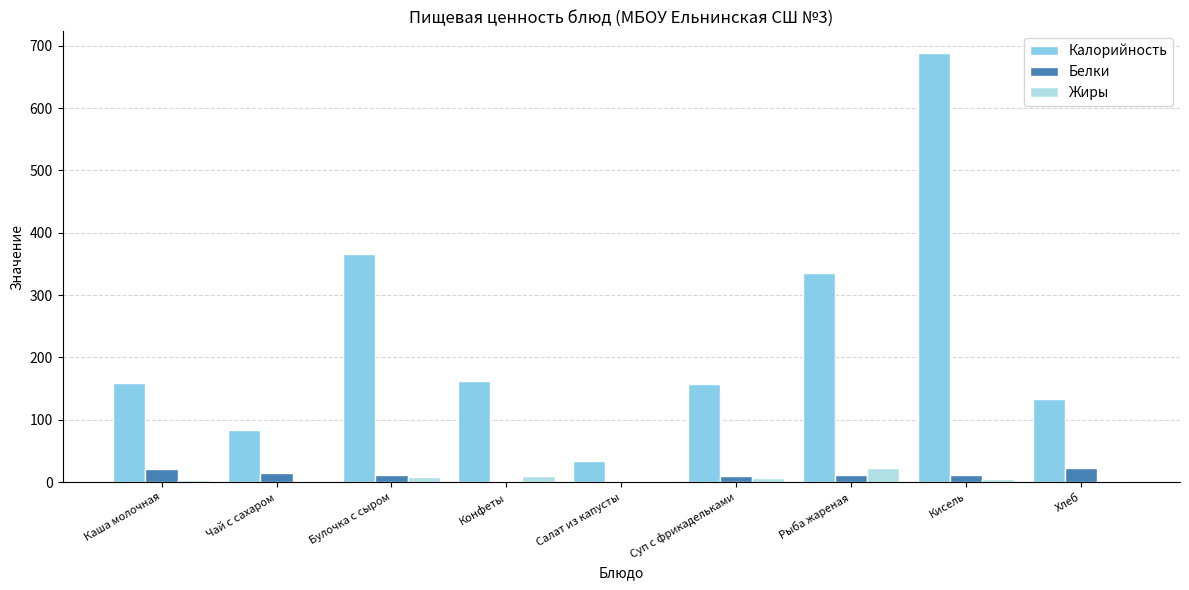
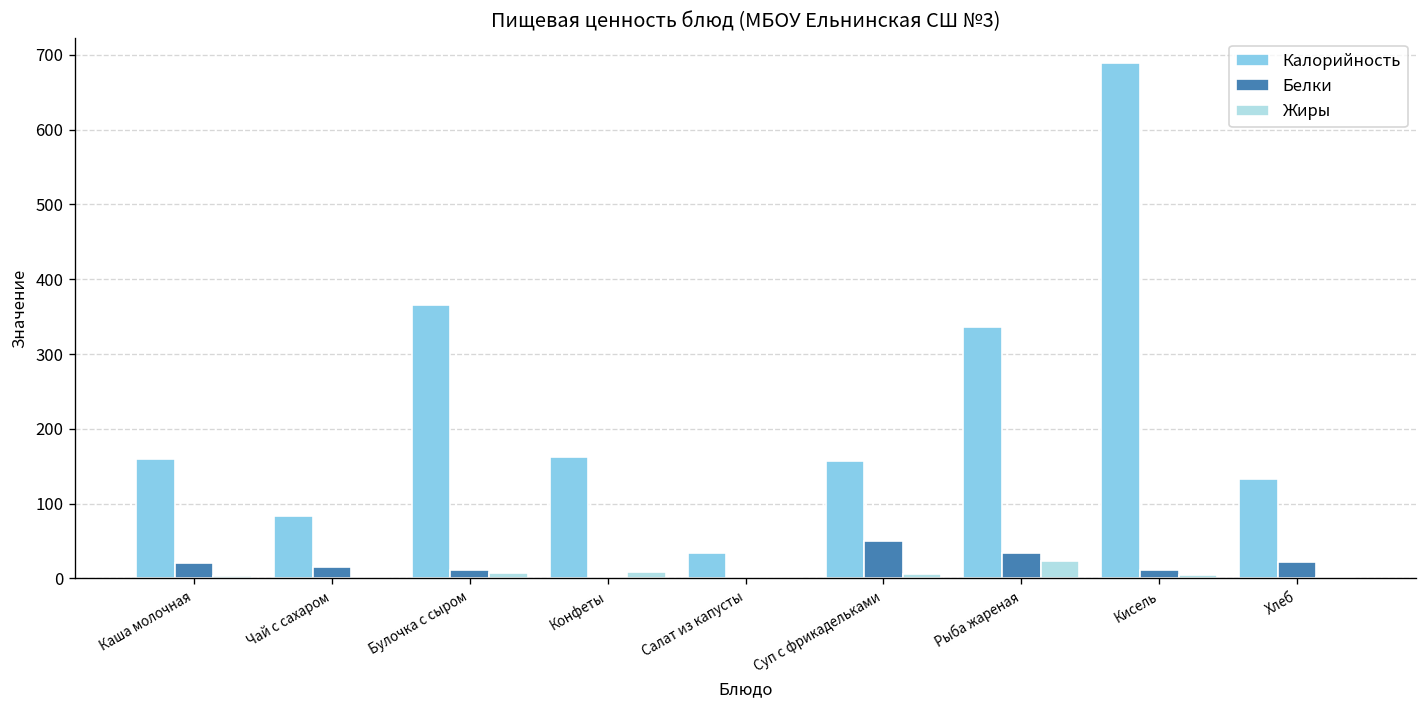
  {
    "Белки": {
      "Каша молочная": 20,
      "Чай с сахаром": 10,
      "Булочка с сыром": 10,
-     "Суп с фрикадельками": 10,
-     "Рыба жареная": 10,
+     "Суп с фрикадельками": 50,
+     "Рыба жареная": 30,
      "Кисель": 10,
      "Хлеб": 20
    }
  }
